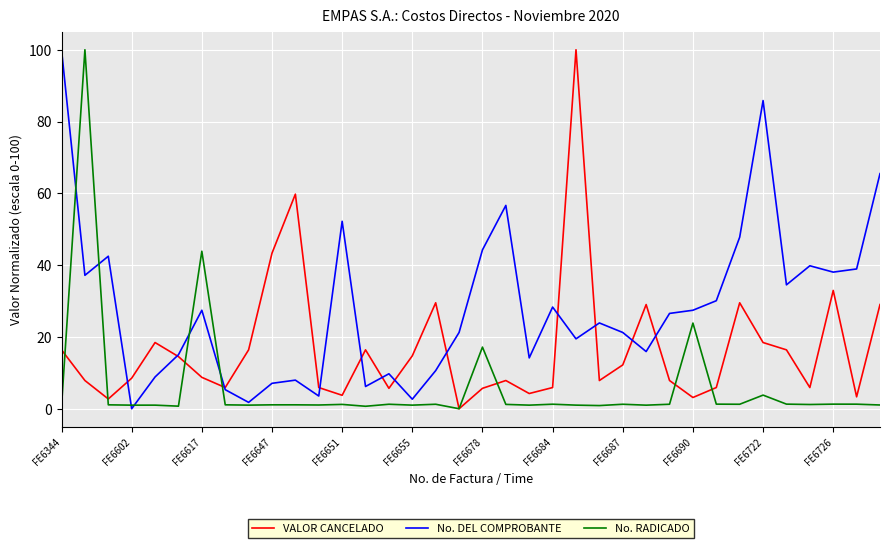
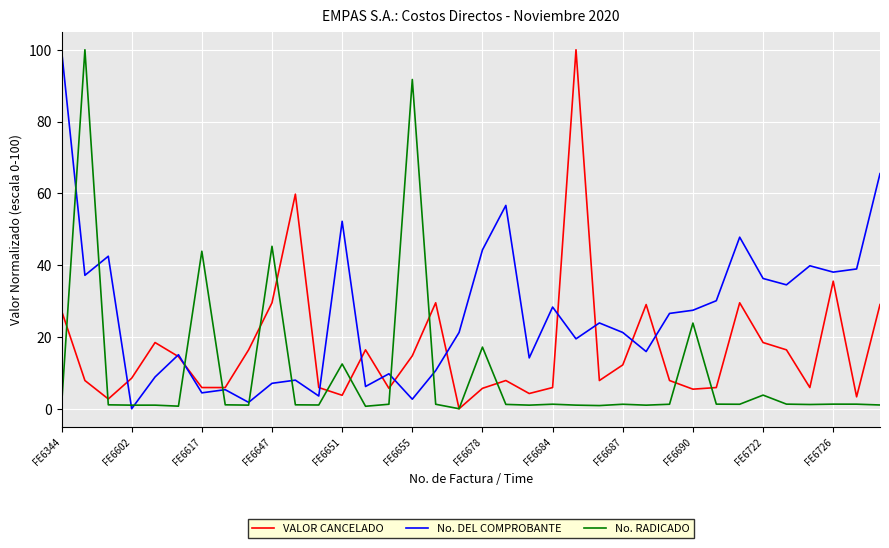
  {
    "VALOR CANCELADO": {
-     "FE6344": 16,
+     "FE6344": 27,
      "FE6602": 9,
-     "FE6617": 9,
-     "FE6647": 43,
+     "FE6617": 6,
+     "FE6647": 30,
      "FE6651": 4,
      "FE6655": 15,
      "FE6678": 6,
      "FE6684": 6,
      "FE6687": 12,
-     "FE6690": 3,
+     "FE6690": 5,
      "FE6722": 18,
-     "FE6726": 33
+     "FE6726": 36
    },
    "No. DEL COMPROBANTE": {
      "FE6344": 100,
      "FE6602": 0,
-     "FE6617": 27,
+     "FE6617": 4,
      "FE6647": 7,
      "FE6651": 52,
      "FE6655": 3,
      "FE6678": 44,
      "FE6684": 28,
      "FE6687": 21,
      "FE6690": 27,
-     "FE6722": 86,
+     "FE6722": 36,
      "FE6726": 38
    },
    "No. RADICADO": {
      "FE6344": 1,
      "FE6602": 1,
      "FE6617": 44,
-     "FE6647": 1,
-     "FE6651": 1,
-     "FE6655": 1,
+     "FE6647": 45,
+     "FE6651": 12,
+     "FE6655": 92,
      "FE6678": 17,
      "FE6684": 1,
      "FE6687": 1,
      "FE6690": 24,
      "FE6722": 4,
      "FE6726": 1
    }
  }
